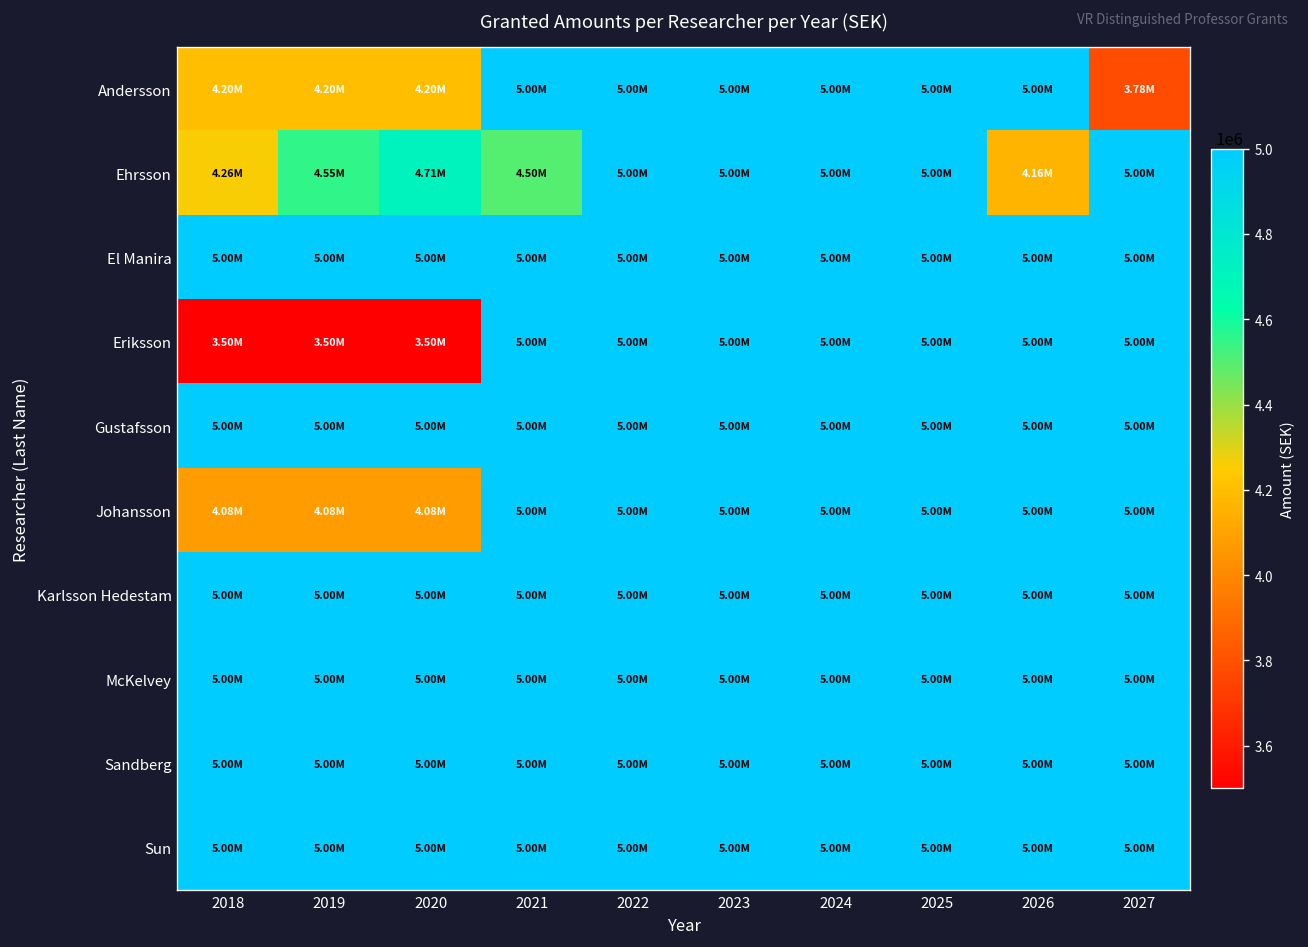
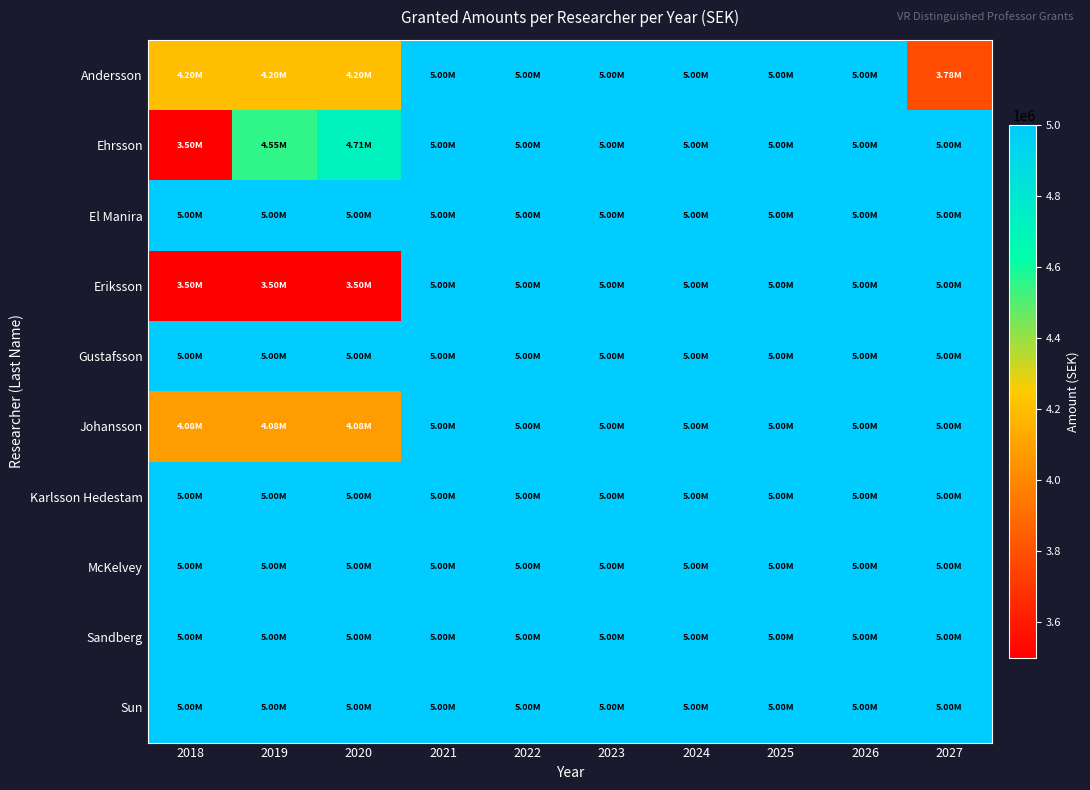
  {
    "Andersson": {
      "2018": "4.20M",
      "2019": "4.20M",
      "2020": "4.20M",
      "2021": "5.00M",
      "2022": "5.00M",
      "2023": "5.00M",
      "2024": "5.00M",
      "2025": "5.00M",
      "2026": "5.00M",
      "2027": "3.78M"
    },
    "Ehrsson": {
-     "2018": "4.26M",
+     "2018": "3.50M",
      "2019": "4.55M",
      "2020": "4.71M",
-     "2021": "4.50M",
+     "2021": "5.00M",
      "2022": "5.00M",
      "2023": "5.00M",
      "2024": "5.00M",
      "2025": "5.00M",
-     "2026": "4.16M",
+     "2026": "5.00M",
      "2027": "5.00M"
    },
    "El Manira": {
      "2018": "5.00M",
      "2019": "5.00M",
      "2020": "5.00M",
      "2021": "5.00M",
      "2022": "5.00M",
      "2023": "5.00M",
      "2024": "5.00M",
      "2025": "5.00M",
      "2026": "5.00M",
      "2027": "5.00M"
    },
    "Eriksson": {
      "2018": "3.50M",
      "2019": "3.50M",
      "2020": "3.50M",
      "2021": "5.00M",
      "2022": "5.00M",
      "2023": "5.00M",
      "2024": "5.00M",
      "2025": "5.00M",
      "2026": "5.00M",
      "2027": "5.00M"
    },
    "Gustafsson": {
      "2018": "5.00M",
      "2019": "5.00M",
      "2020": "5.00M",
      "2021": "5.00M",
      "2022": "5.00M",
      "2023": "5.00M",
      "2024": "5.00M",
      "2025": "5.00M",
      "2026": "5.00M",
      "2027": "5.00M"
    },
    "Johansson": {
      "2018": "4.08M",
      "2019": "4.08M",
      "2020": "4.08M",
      "2021": "5.00M",
      "2022": "5.00M",
      "2023": "5.00M",
      "2024": "5.00M",
      "2025": "5.00M",
      "2026": "5.00M",
      "2027": "5.00M"
    },
    "Karlsson Hedestam": {
      "2018": "5.00M",
      "2019": "5.00M",
      "2020": "5.00M",
      "2021": "5.00M",
      "2022": "5.00M",
      "2023": "5.00M",
      "2024": "5.00M",
      "2025": "5.00M",
      "2026": "5.00M",
      "2027": "5.00M"
    },
    "McKelvey": {
      "2018": "5.00M",
      "2019": "5.00M",
      "2020": "5.00M",
      "2021": "5.00M",
      "2022": "5.00M",
      "2023": "5.00M",
      "2024": "5.00M",
      "2025": "5.00M",
      "2026": "5.00M",
      "2027": "5.00M"
    },
    "Sandberg": {
      "2018": "5.00M",
      "2019": "5.00M",
      "2020": "5.00M",
      "2021": "5.00M",
      "2022": "5.00M",
      "2023": "5.00M",
      "2024": "5.00M",
      "2025": "5.00M",
      "2026": "5.00M",
      "2027": "5.00M"
    },
    "Sun": {
      "2018": "5.00M",
      "2019": "5.00M",
      "2020": "5.00M",
      "2021": "5.00M",
      "2022": "5.00M",
      "2023": "5.00M",
      "2024": "5.00M",
      "2025": "5.00M",
      "2026": "5.00M",
      "2027": "5.00M"
    }
  }
